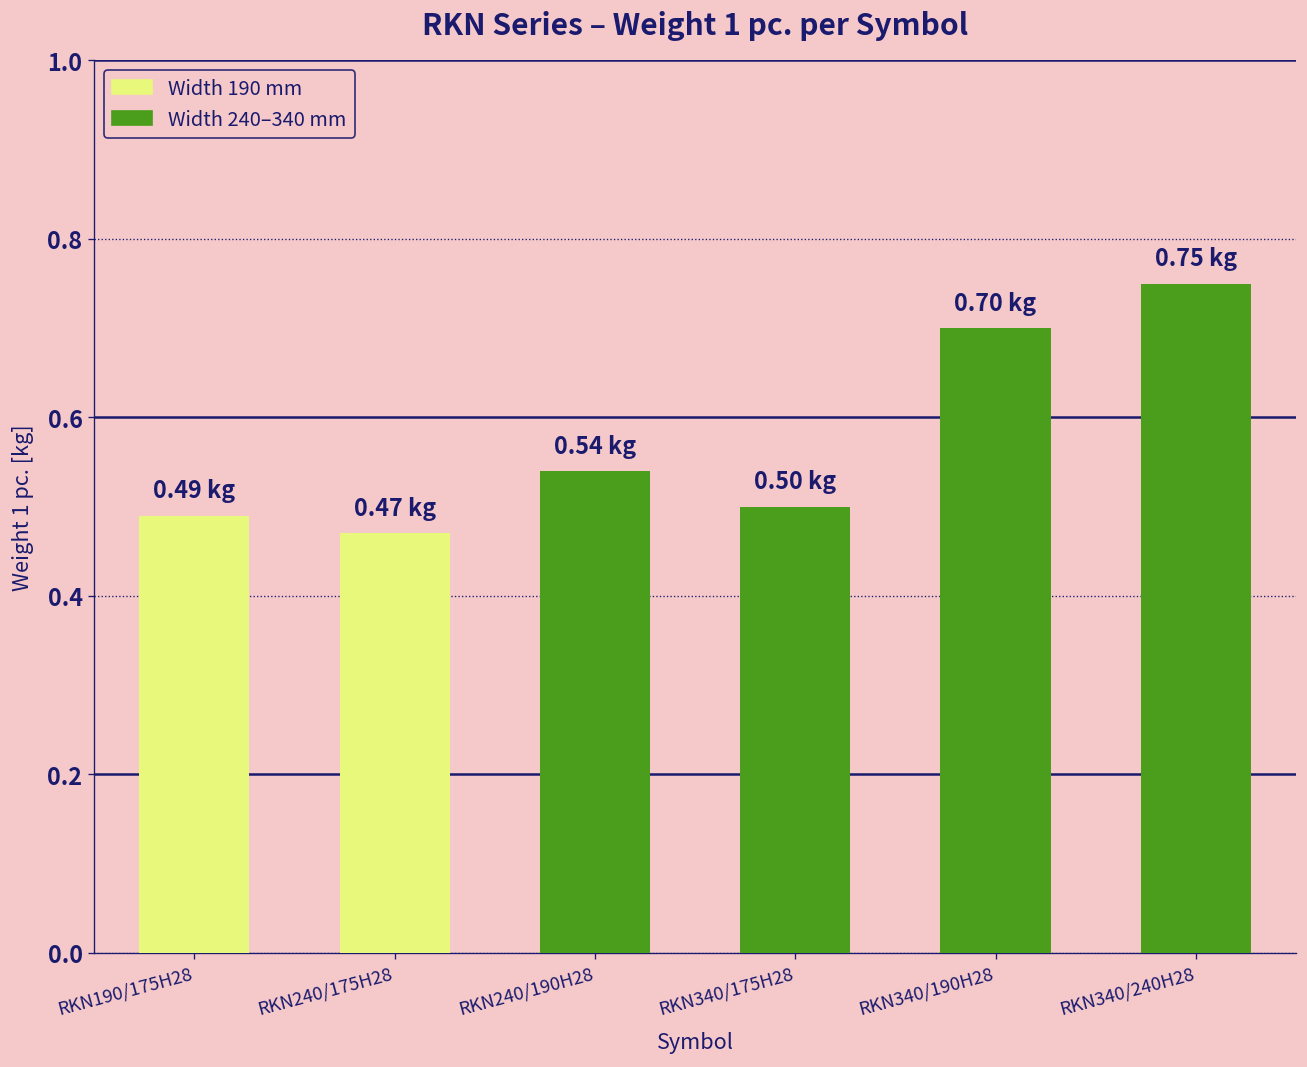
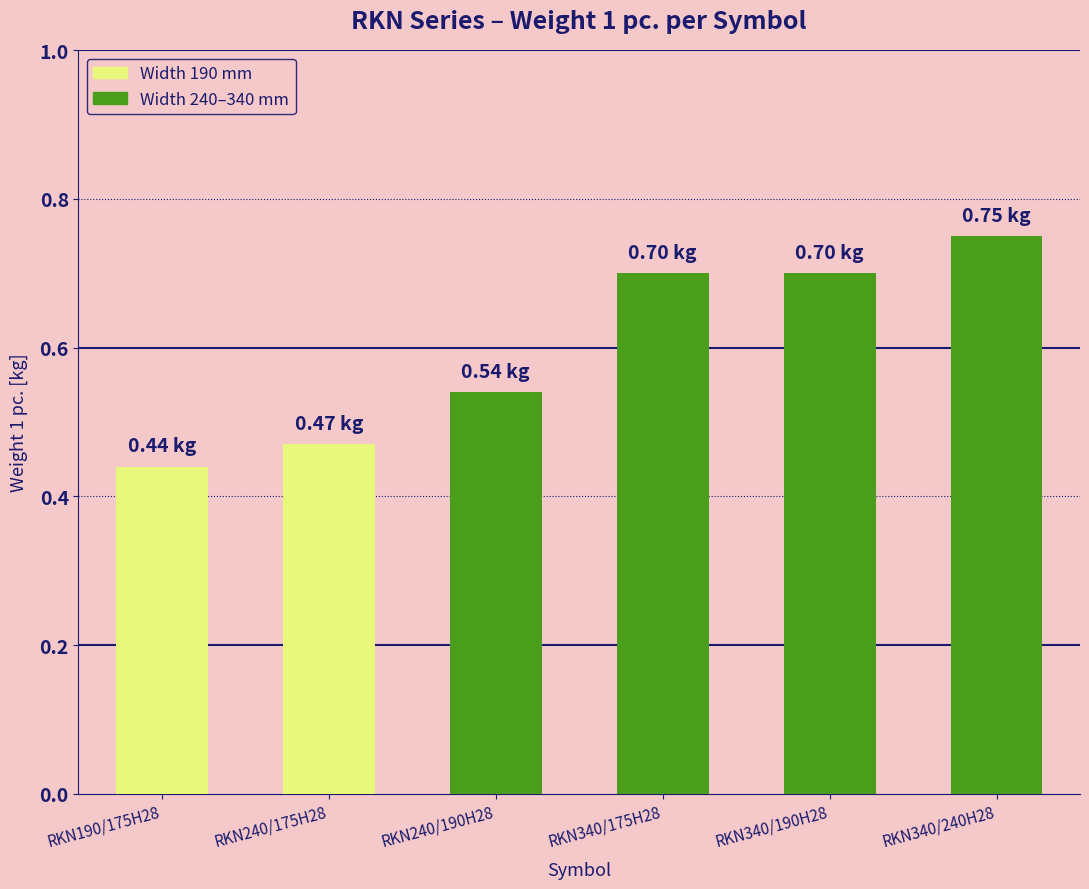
  {
-   "RKN190/175H28": 0.49,
+   "RKN190/175H28": 0.44,
    "RKN240/175H28": 0.47,
    "RKN240/190H28": 0.54,
-   "RKN340/175H28": 0.50,
+   "RKN340/175H28": 0.70,
    "RKN340/190H28": 0.70,
    "RKN340/240H28": 0.75
  }
